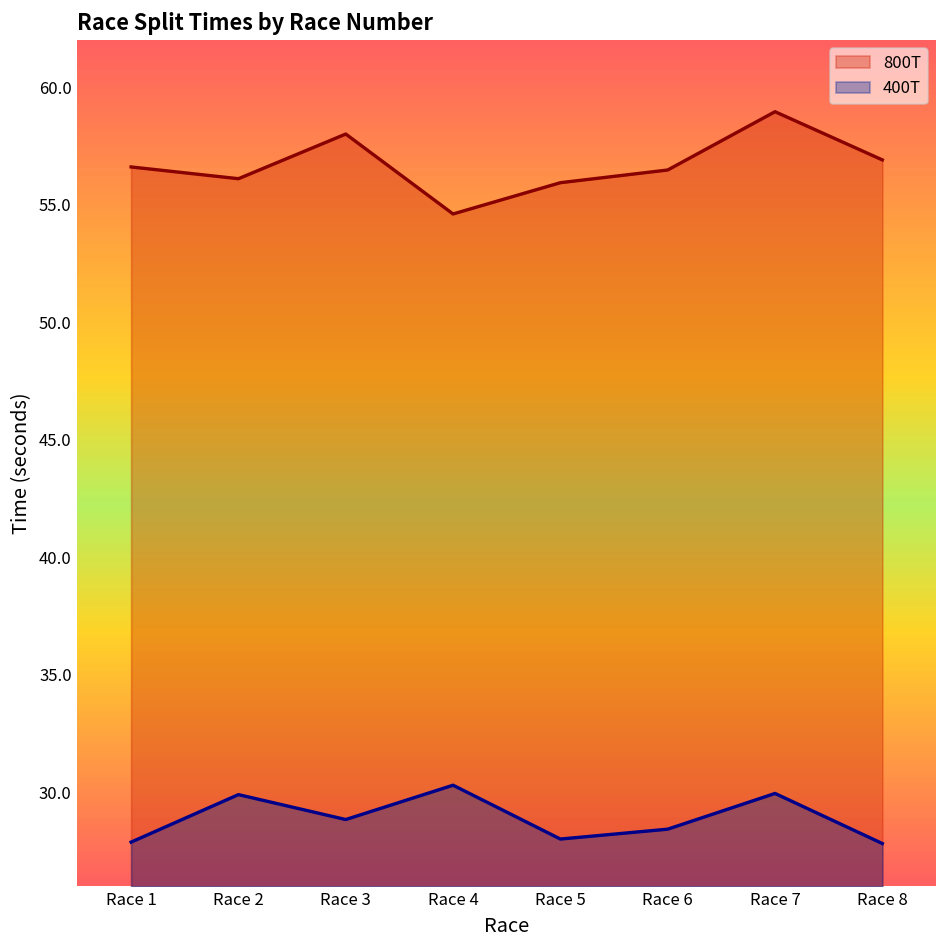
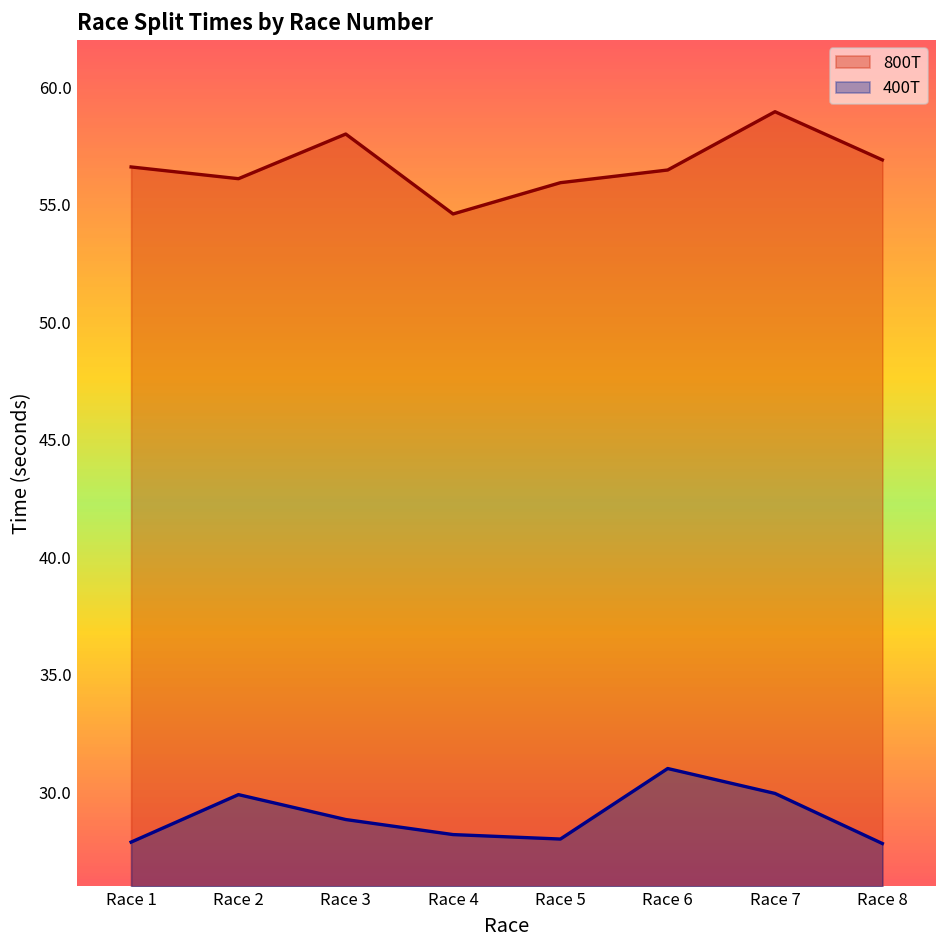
  {
    "800T": {
      "Race 1": 56.6,
      "Race 2": 56.1,
      "Race 3": 58.0,
      "Race 4": 54.6,
      "Race 5": 55.9,
      "Race 6": 56.5,
      "Race 7": 59.0,
      "Race 8": 56.9
    },
    "400T": {
      "Race 1": 27.9,
      "Race 2": 29.9,
      "Race 3": 28.8,
-     "Race 4": 30.3,
+     "Race 4": 28.2,
      "Race 5": 28.0,
-     "Race 6": 28.4,
+     "Race 6": 31.0,
      "Race 7": 30.0,
      "Race 8": 27.8
    }
  }
